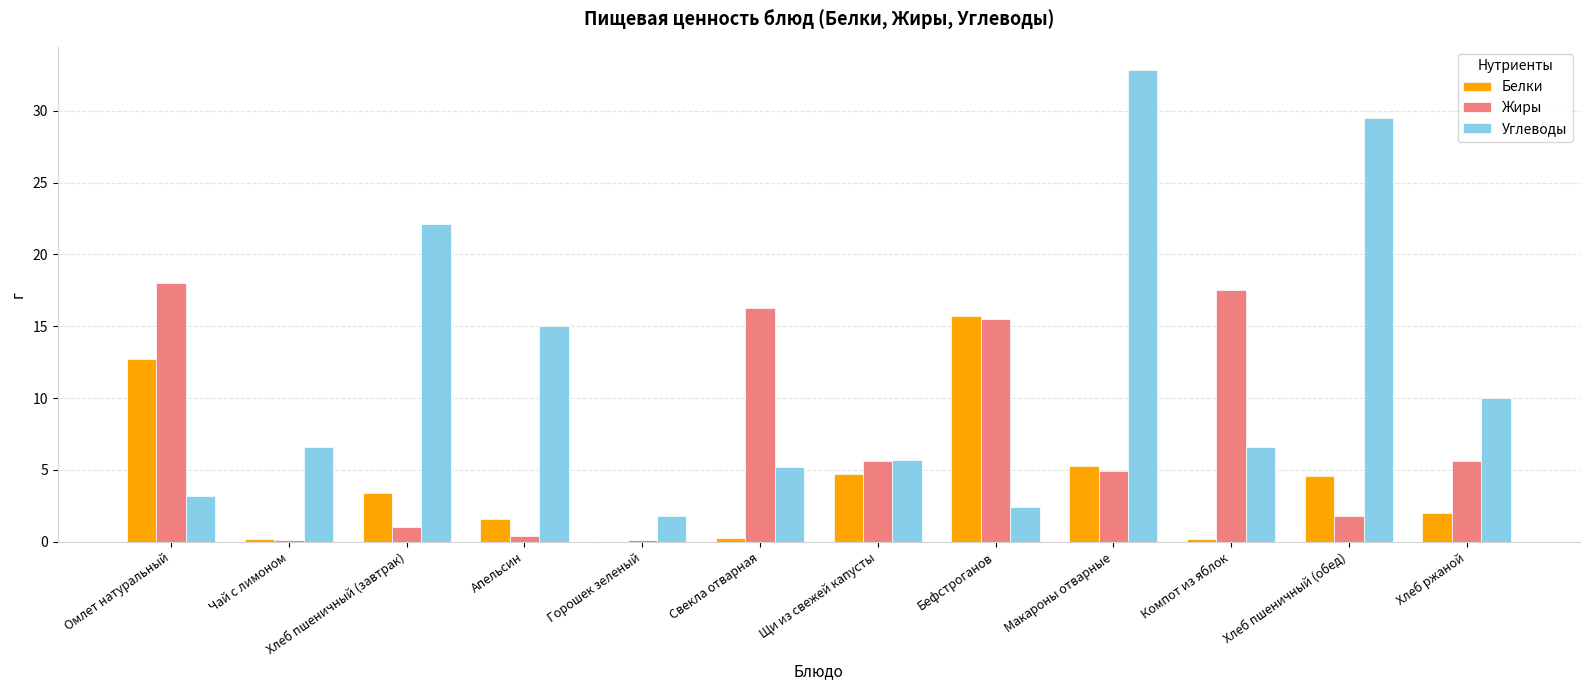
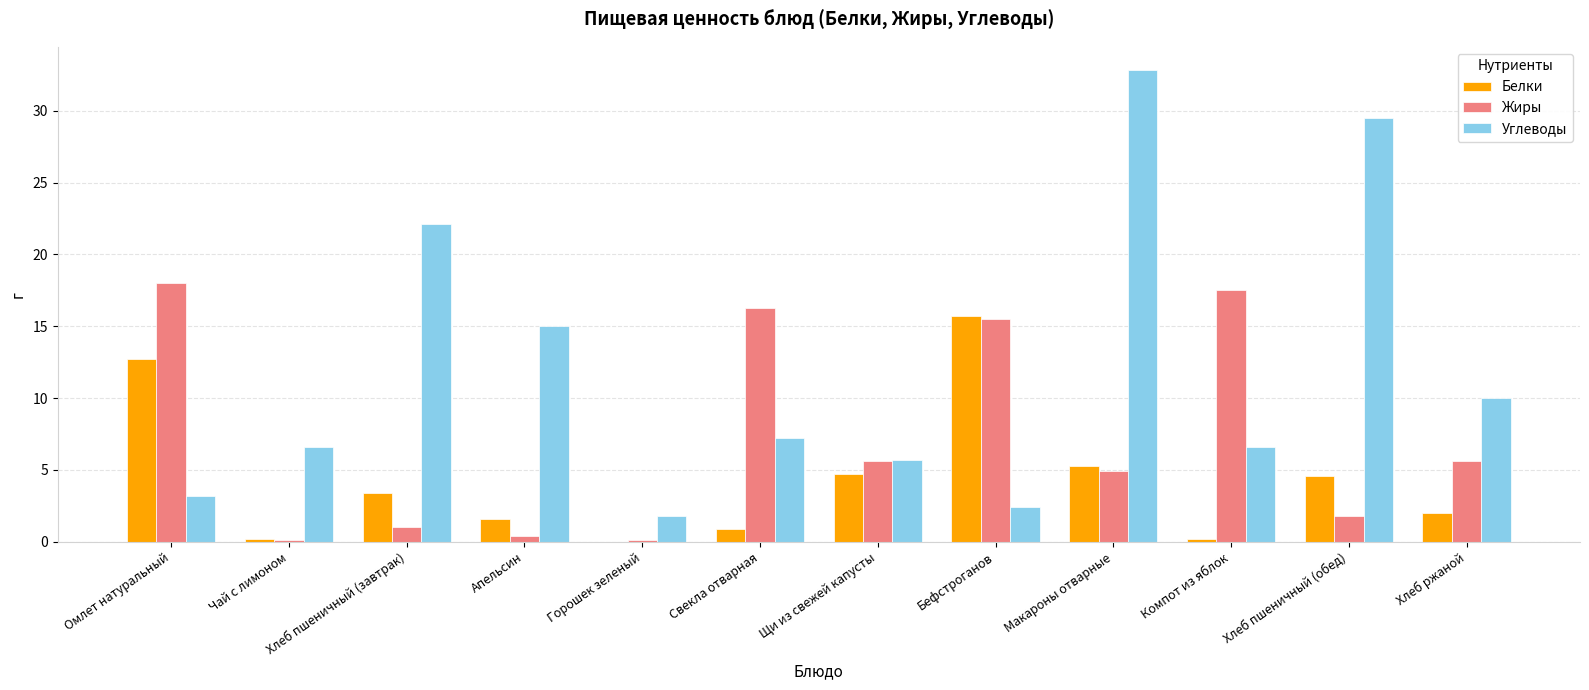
  {
    "Белки": {
      "Омлет натуральный": 12.7,
      "Чай с лимоном": 0.2,
      "Хлеб пшеничный (завтрак)": 3.4,
      "Апельсин": 1.6,
      "Горошек зеленый": 0.0,
-     "Свекла отварная": 0.3,
+     "Свекла отварная": 0.9,
      "Щи из свежей капусты": 4.7,
      "Бефстроганов": 15.7,
      "Макароны отварные": 5.3,
      "Компот из яблок": 0.2,
      "Хлеб пшеничный (обед)": 4.6,
      "Хлеб ржаной": 2.0
    },
    "Жиры": {
      "Омлет натуральный": 18.0,
      "Хлеб пшеничный (завтрак)": 1.0,
      "Апельсин": 0.4,
      "Свекла отварная": 16.3,
      "Щи из свежей капусты": 5.6,
      "Бефстроганов": 15.5,
      "Макароны отварные": 4.9,
      "Компот из яблок": 17.5,
      "Хлеб пшеничный (обед)": 1.8,
      "Хлеб ржаной": 5.6
    },
    "Углеводы": {
      "Омлет натуральный": 3.2,
      "Чай с лимоном": 6.6,
      "Хлеб пшеничный (завтрак)": 22.1,
      "Апельсин": 15.0,
      "Горошек зеленый": 1.8,
-     "Свекла отварная": 5.2,
+     "Свекла отварная": 7.2,
      "Щи из свежей капусты": 5.7,
      "Бефстроганов": 2.4,
      "Макароны отварные": 32.8,
      "Компот из яблок": 6.6,
      "Хлеб пшеничный (обед)": 29.5,
      "Хлеб ржаной": 10.0
    }
  }
